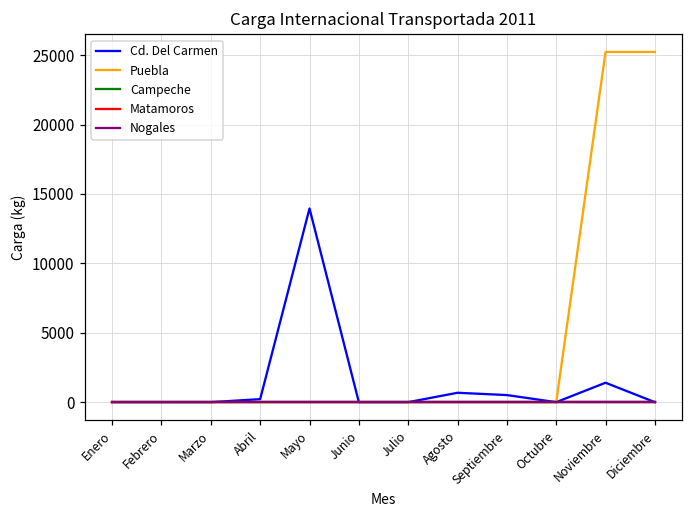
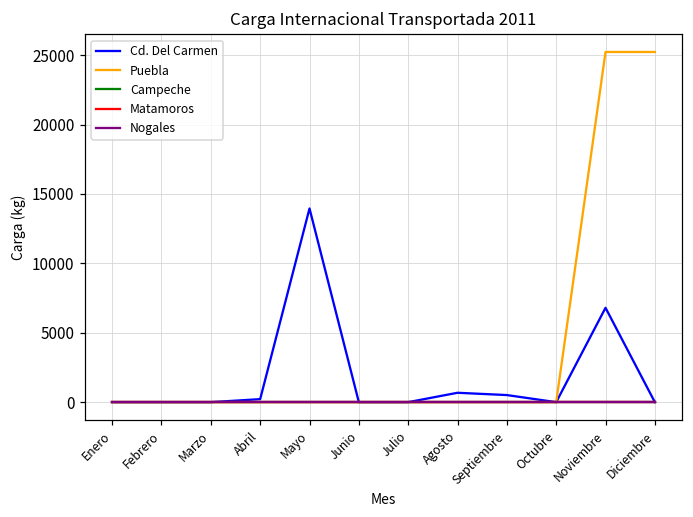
  {
    "Cd. Del Carmen": {
      "Abril": 200,
      "Mayo": 14000,
      "Agosto": 700,
      "Septiembre": 500,
-     "Noviembre": 1400
+     "Noviembre": 6800
    },
    "Puebla": {
      "Noviembre": 25200,
      "Diciembre": 25200
    },
    "Nogales": {
      "Noviembre": 0
    }
  }
